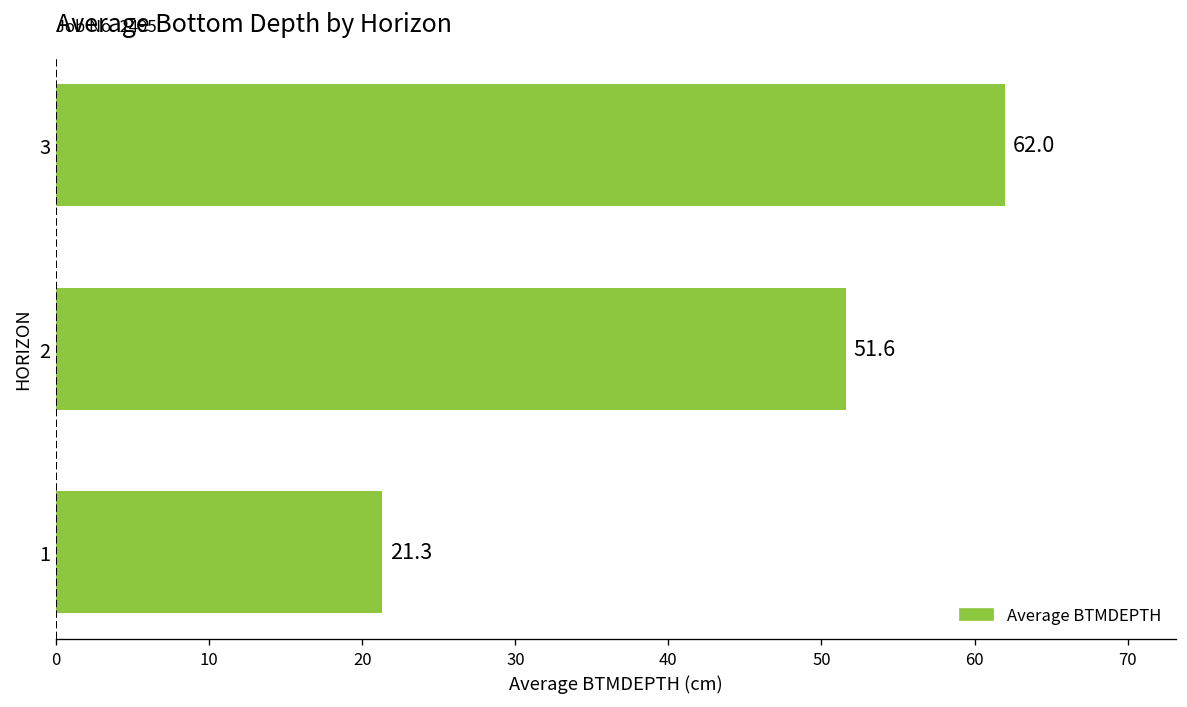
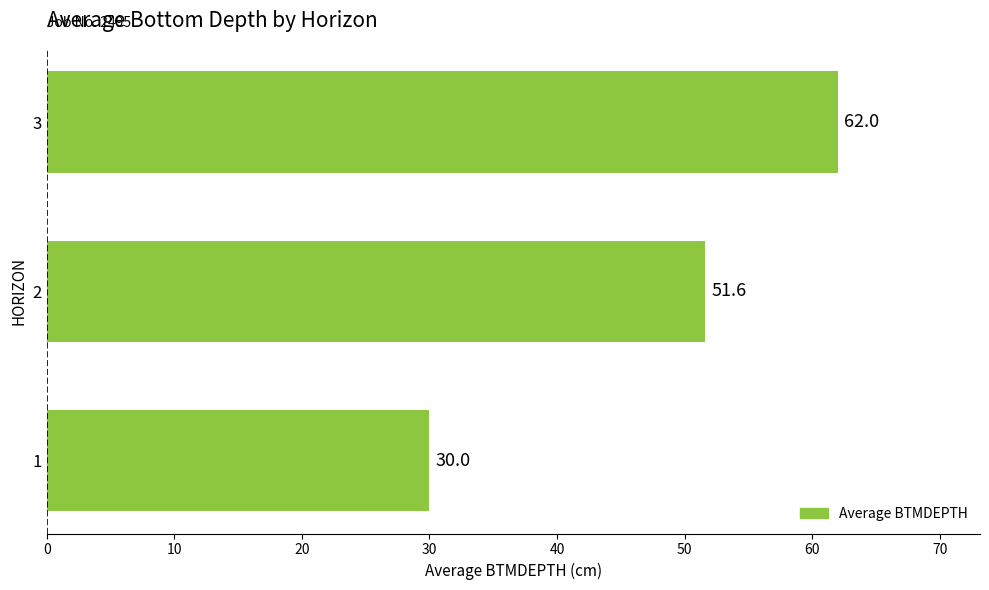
  {
    "3": 62.0,
    "2": 51.6,
-   "1": 21.3
+   "1": 30.0
  }
